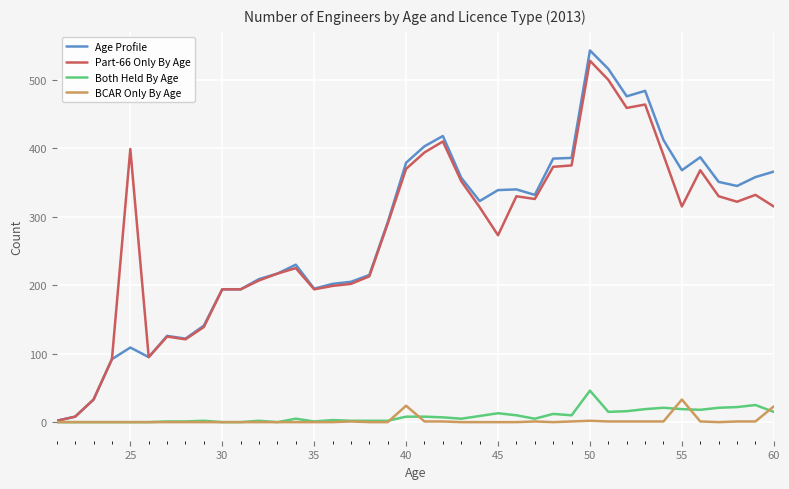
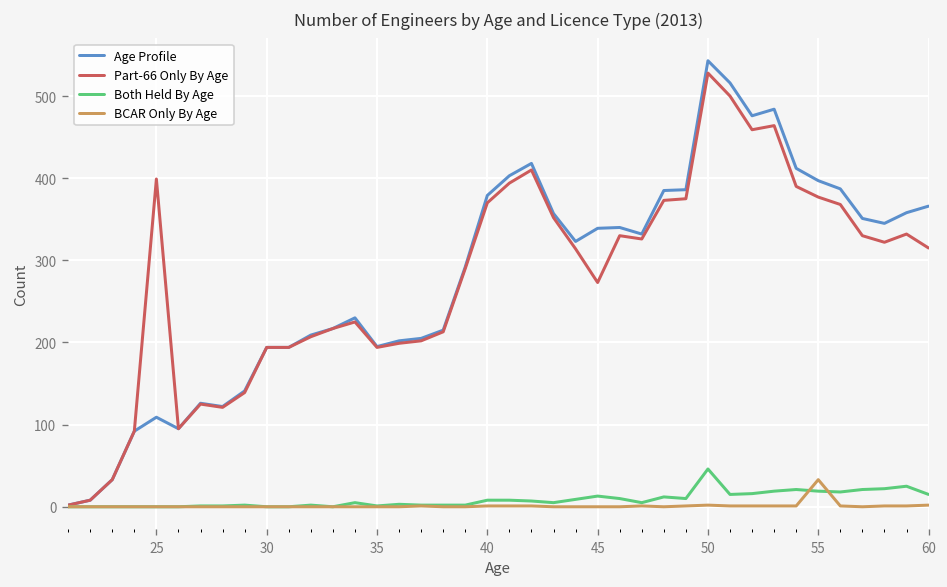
  {
    "Age Profile": {
      "25": 110,
      "40": 380,
      "45": 340,
      "50": 540,
-     "55": 370,
+     "55": 400,
      "60": 370
    },
    "Part-66 Only By Age": {
      "25": 400,
      "40": 370,
      "45": 270,
      "50": 530,
-     "55": 320,
+     "55": 380,
      "60": 320
    },
    "Both Held By Age": {
      "40": 10,
      "45": 10,
      "50": 50,
      "55": 20,
      "60": 20
    },
    "BCAR Only By Age": {
-     "40": 20,
+     "40": 0,
      "45": 0,
      "50": 0,
      "55": 30,
-     "60": 20
+     "60": 0
    }
  }
